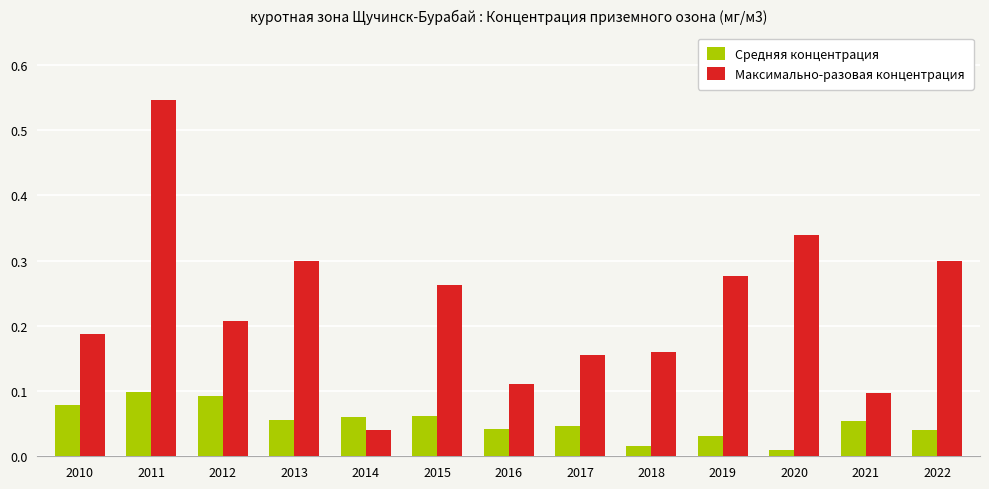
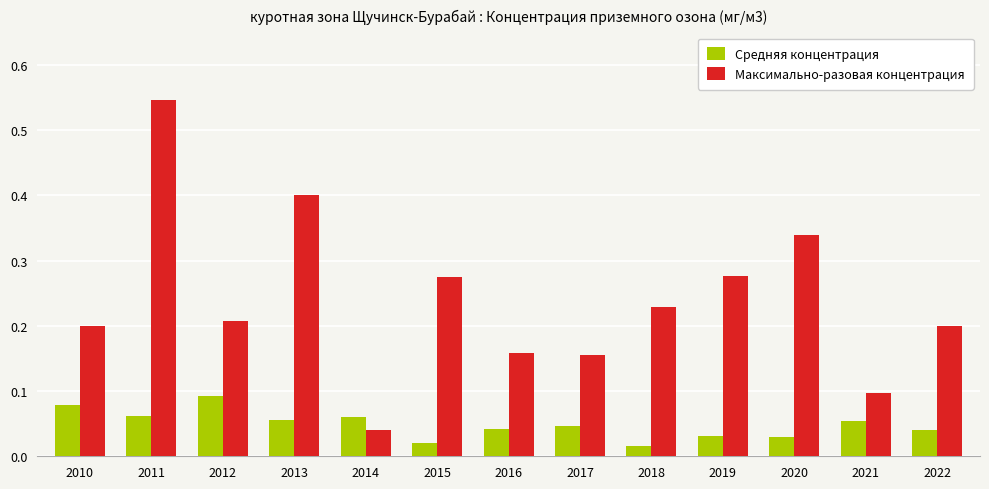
  {
    "Средняя концентрация": {
      "2010": 0.08,
-     "2011": 0.10,
+     "2011": 0.06,
      "2012": 0.09,
      "2013": 0.06,
      "2014": 0.06,
-     "2015": 0.06,
+     "2015": 0.02,
      "2016": 0.04,
      "2017": 0.05,
      "2018": 0.02,
      "2019": 0.03,
-     "2020": 0.01,
+     "2020": 0.03,
      "2021": 0.05,
      "2022": 0.04
    },
    "Максимально-разовая концентрация": {
-     "2010": 0.19,
+     "2010": 0.20,
      "2011": 0.55,
      "2012": 0.21,
-     "2013": 0.3,
+     "2013": 0.4,
      "2014": 0.04,
-     "2015": 0.26,
-     "2016": 0.11,
+     "2015": 0.28,
+     "2016": 0.16,
      "2017": 0.16,
-     "2018": 0.16,
+     "2018": 0.23,
      "2019": 0.28,
      "2020": 0.34,
      "2021": 0.10,
-     "2022": 0.3
+     "2022": 0.2
    }
  }
